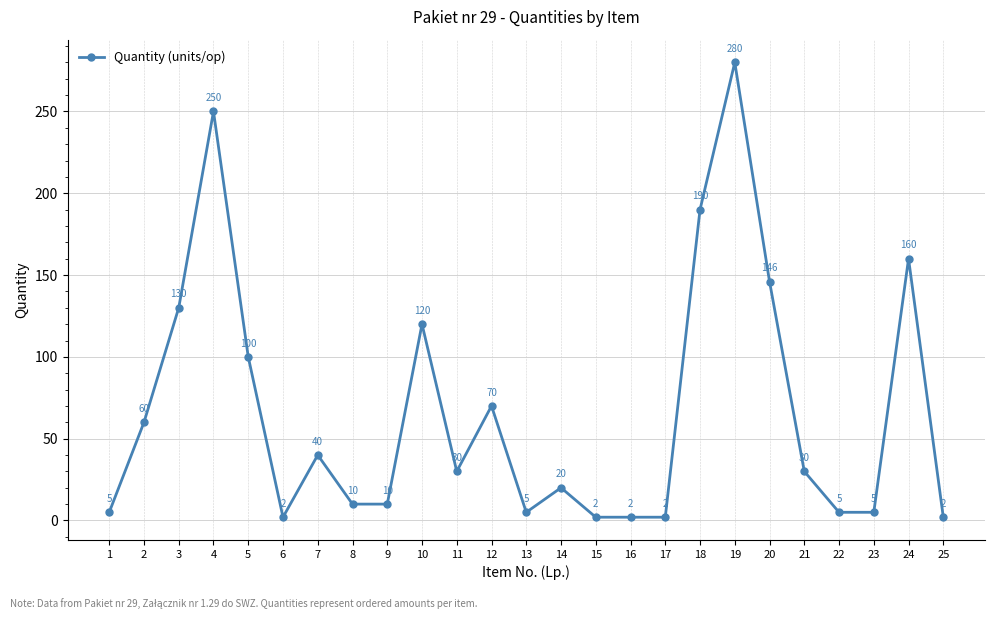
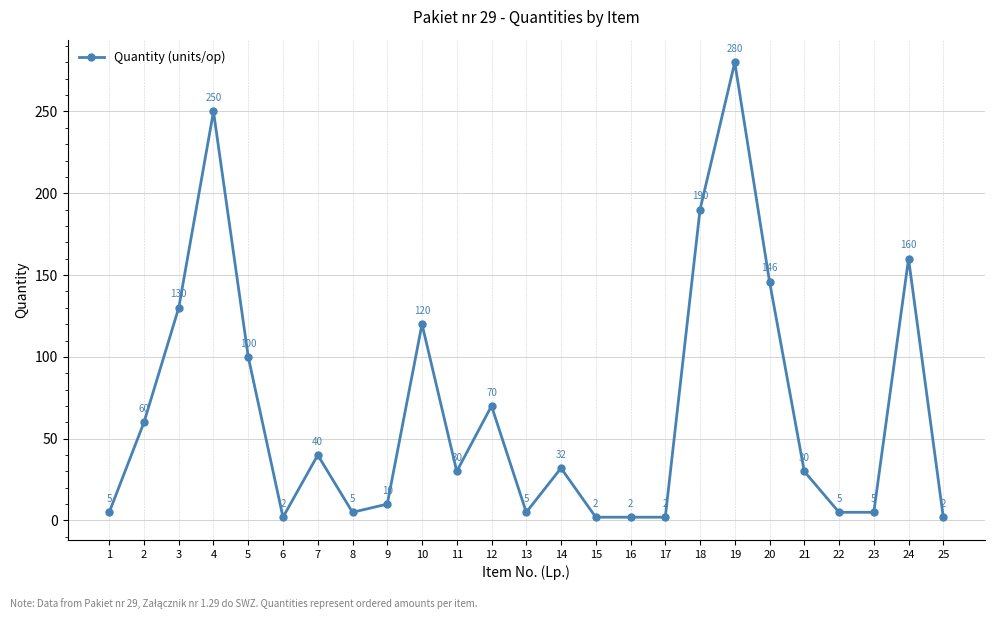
  {
    "1": 5,
    "2": 60,
    "3": 130,
    "4": 250,
    "5": 100,
    "6": 2,
    "7": 40,
-   "8": 10,
+   "8": 5,
    "9": 10,
    "10": 120,
    "11": 30,
    "12": 70,
    "13": 5,
-   "14": 20,
+   "14": 32,
    "15": 2,
    "16": 2,
    "17": 2,
    "18": 190,
    "19": 280,
    "20": 146,
    "21": 30,
    "22": 5,
    "23": 5,
    "24": 160,
    "25": 2
  }
